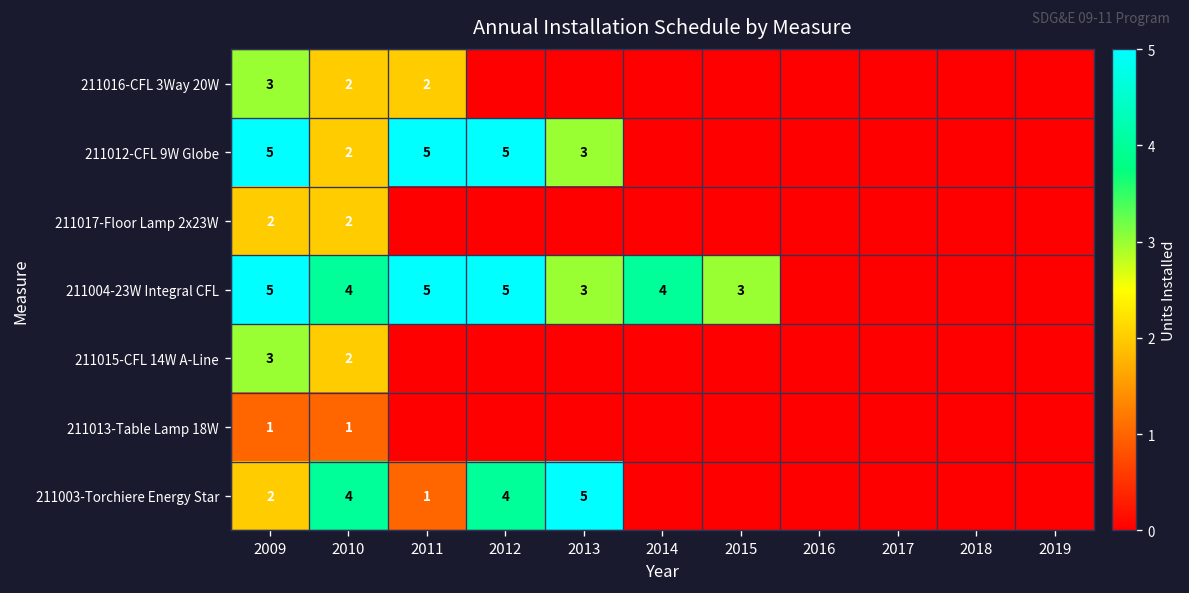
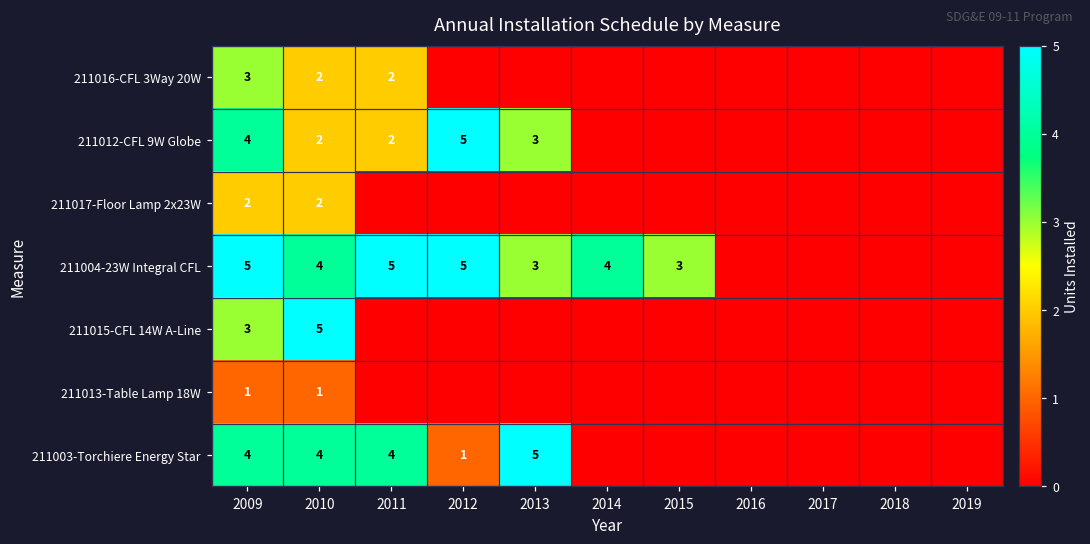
  {
    "211016-CFL 3Way 20W": {
      "2009": 3,
      "2010": 2,
      "2011": 2
    },
    "211012-CFL 9W Globe": {
-     "2009": 5,
+     "2009": 4,
      "2010": 2,
-     "2011": 5,
+     "2011": 2,
      "2012": 5,
      "2013": 3
    },
    "211017-Floor Lamp 2x23W": {
      "2009": 2,
      "2010": 2
    },
    "211004-23W Integral CFL": {
      "2009": 5,
      "2010": 4,
      "2011": 5,
      "2012": 5,
      "2013": 3,
      "2014": 4,
      "2015": 3
    },
    "211015-CFL 14W A-Line": {
      "2009": 3,
-     "2010": 2
+     "2010": 5
    },
    "211013-Table Lamp 18W": {
      "2009": 1,
      "2010": 1
    },
    "211003-Torchiere Energy Star": {
-     "2009": 2,
+     "2009": 4,
      "2010": 4,
-     "2011": 1,
-     "2012": 4,
+     "2011": 4,
+     "2012": 1,
      "2013": 5
    }
  }
